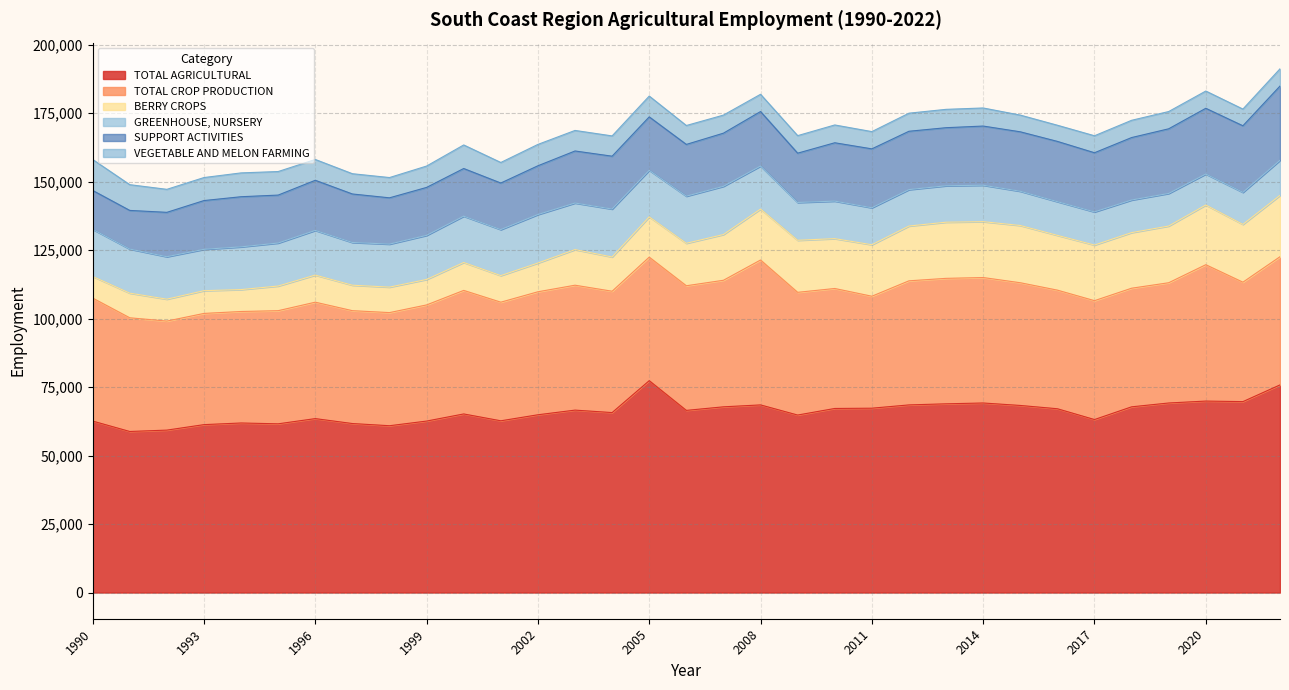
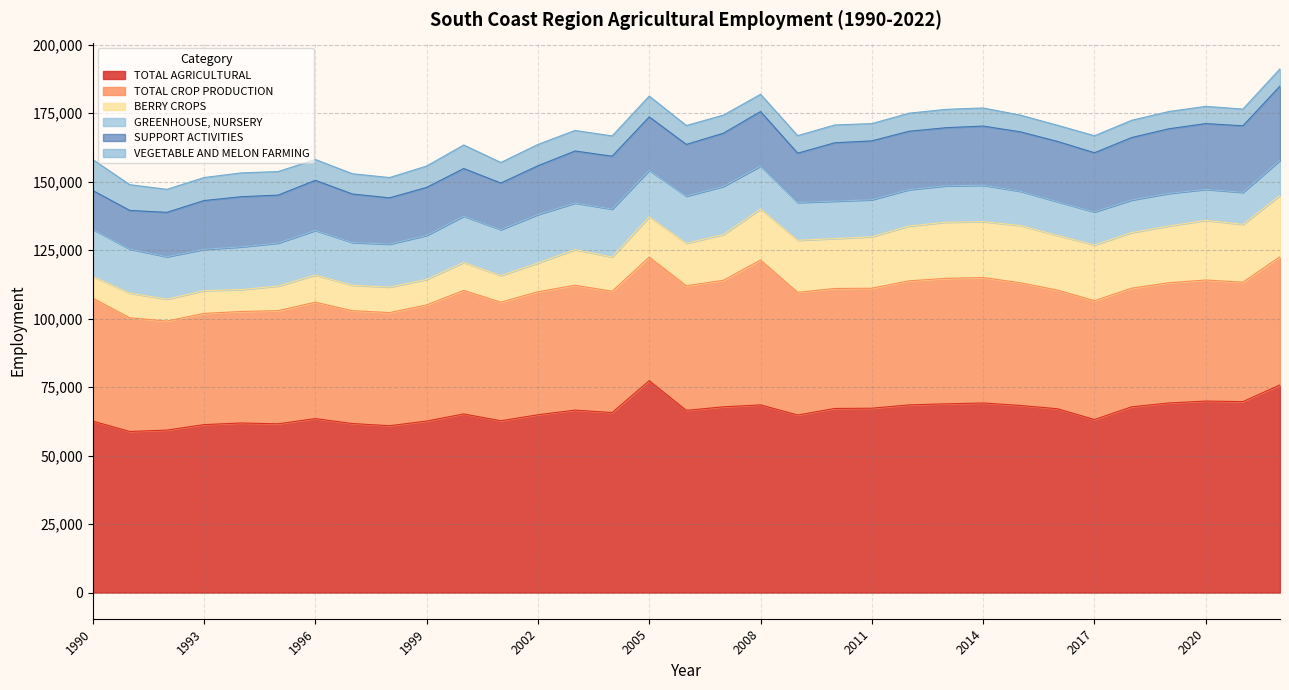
  {
    "TOTAL AGRICULTURAL": {
      "1990": "63,000",
      "1993": "61,000",
      "1996": "64,000",
      "1999": "63,000",
      "2002": "65,000",
      "2005": "77,000",
      "2008": "69,000",
      "2011": "67,000",
      "2014": "69,000",
      "2017": "63,000",
      "2020": "70,000"
    },
    "TOTAL CROP PRODUCTION": {
      "1990": "45,000",
      "1993": "41,000",
      "1996": "43,000",
      "1999": "42,000",
      "2002": "45,000",
      "2005": "45,000",
      "2008": "53,000",
-     "2011": "41,000",
+     "2011": "44,000",
      "2014": "46,000",
      "2017": "43,000",
-     "2020": "50,000"
+     "2020": "44,000"
    },
    "BERRY CROPS": {
      "1990": "8,000",
      "1993": "8,000",
      "1996": "10,000",
      "1999": "9,000",
      "2002": "11,000",
      "2005": "15,000",
      "2008": "19,000",
      "2011": "19,000",
      "2014": "20,000",
      "2017": "20,000",
      "2020": "22,000"
    },
    "SUPPORT ACTIVITIES": {
      "1990": "14,000",
      "1993": "18,000",
      "1996": "18,000",
      "1999": "18,000",
      "2002": "18,000",
      "2005": "20,000",
      "2008": "20,000",
      "2011": "22,000",
      "2014": "22,000",
      "2017": "22,000",
      "2020": "24,000"
    }
  }
